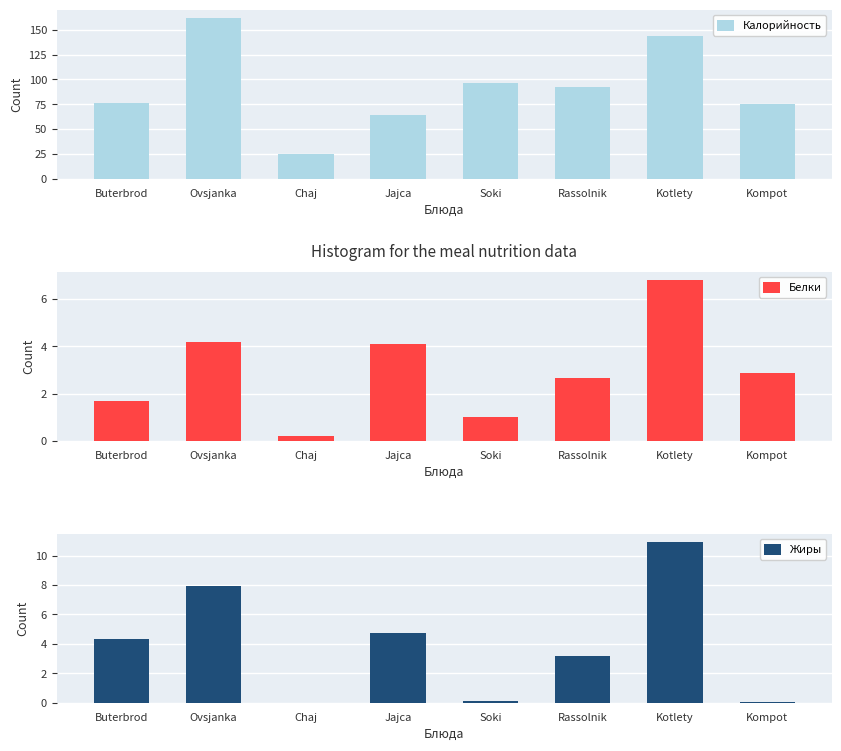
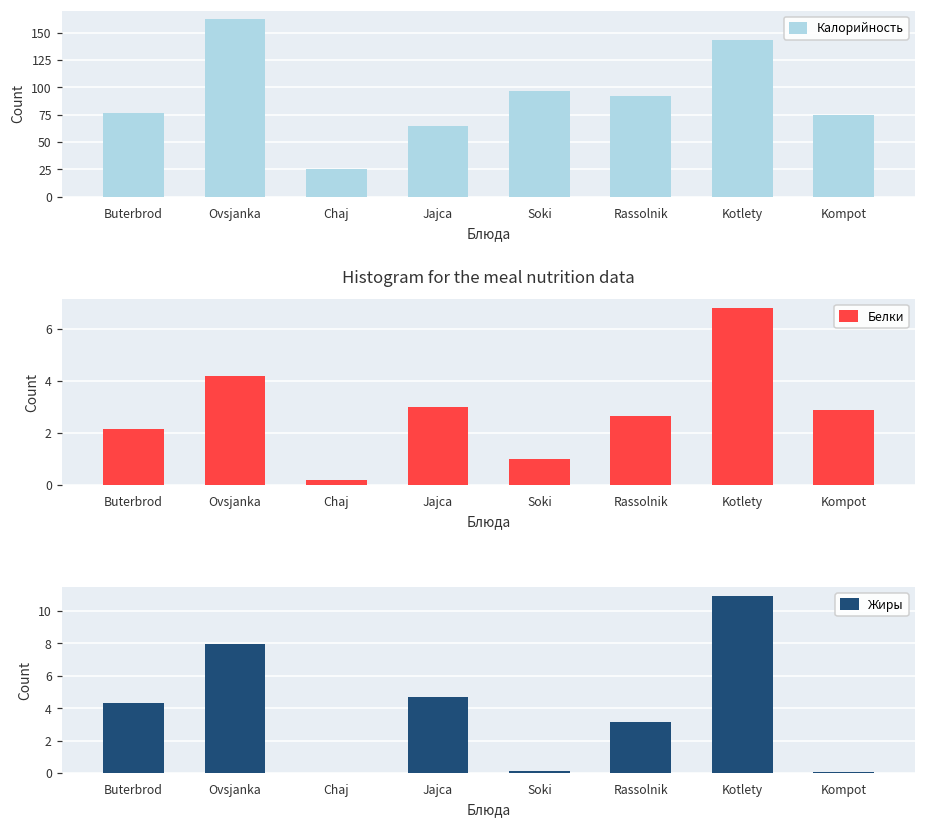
  {
    "Histogram for the meal nutrition data": {
-     "Buterbrod": 1.7,
+     "Buterbrod": 2.2,
      "Ovsjanka": 4.2,
      "Chaj": 0.2,
-     "Jajca": 4.1,
+     "Jajca": 3.0,
      "Soki": 1.0,
      "Rassolnik": 2.7,
      "Kotlety": 6.8,
      "Kompot": 2.9
    }
  }
